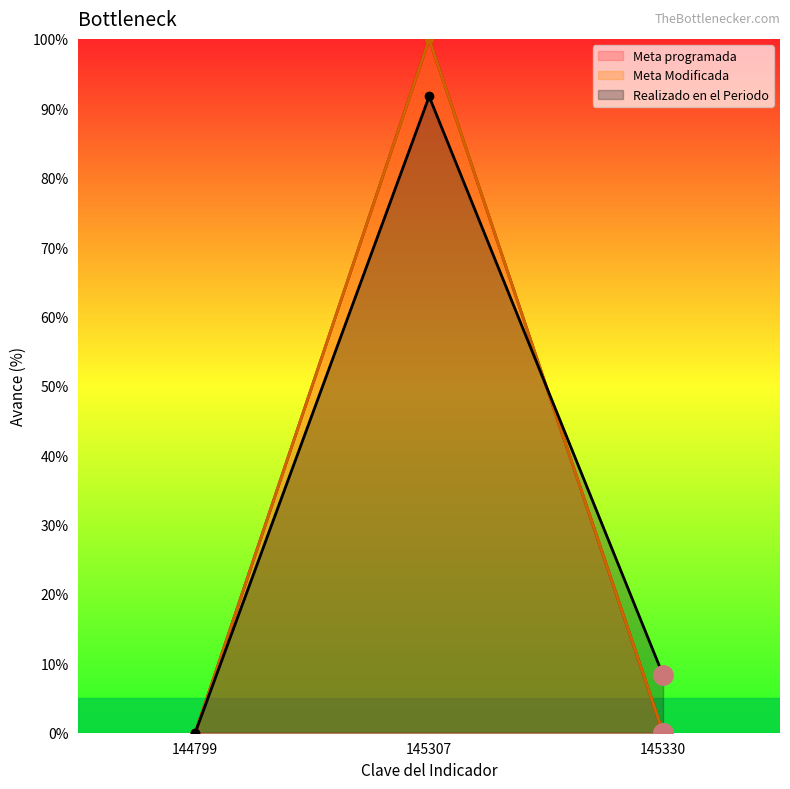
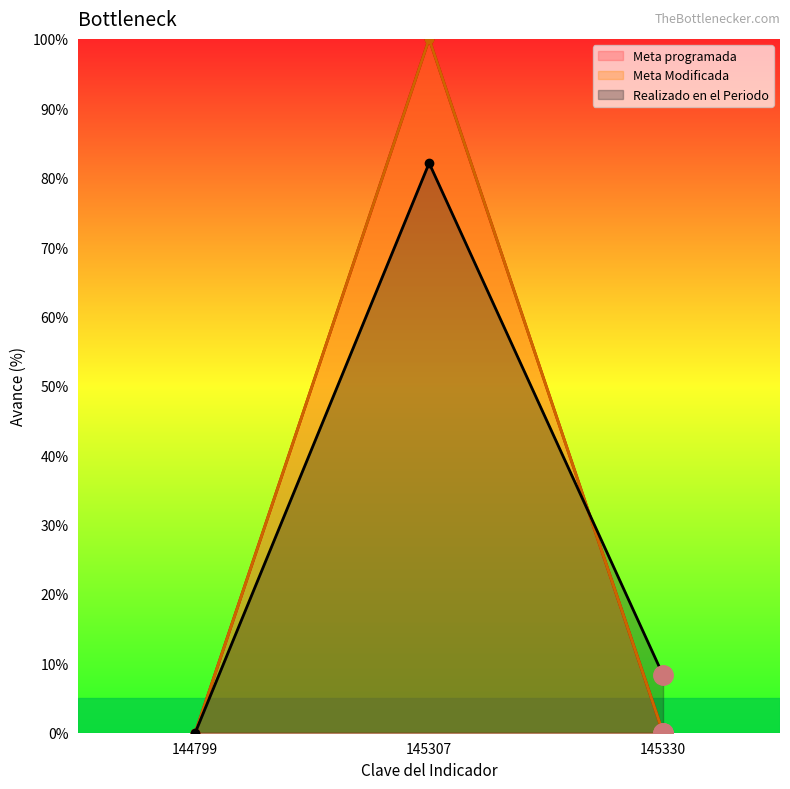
  {
    "Meta Modificada": {
      "145307": "100%"
    },
    "Realizado en el Periodo": {
-     "145307": "92%"
+     "145307": "82%"
    }
  }
